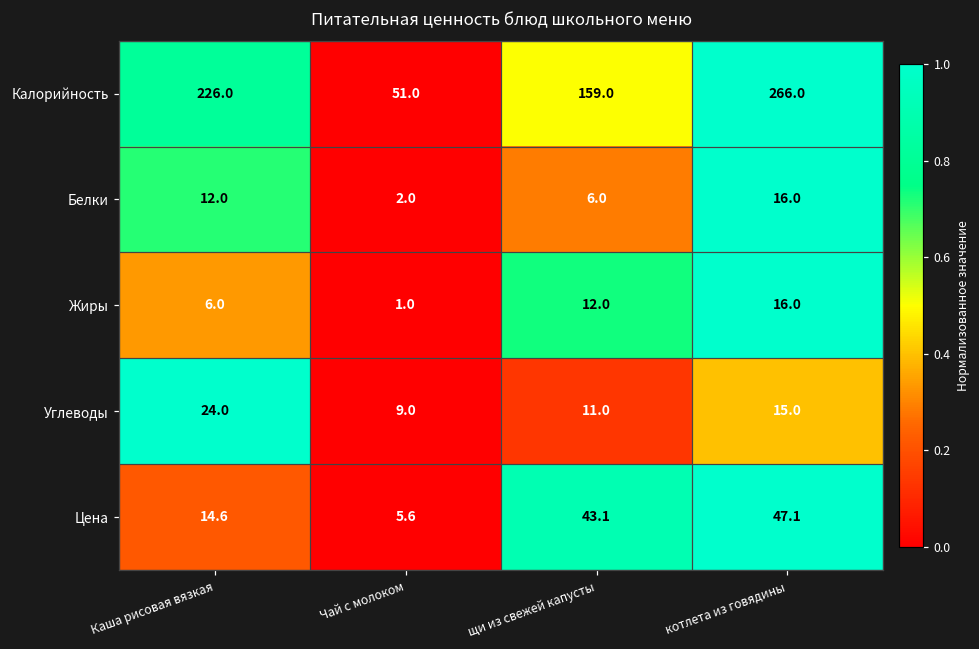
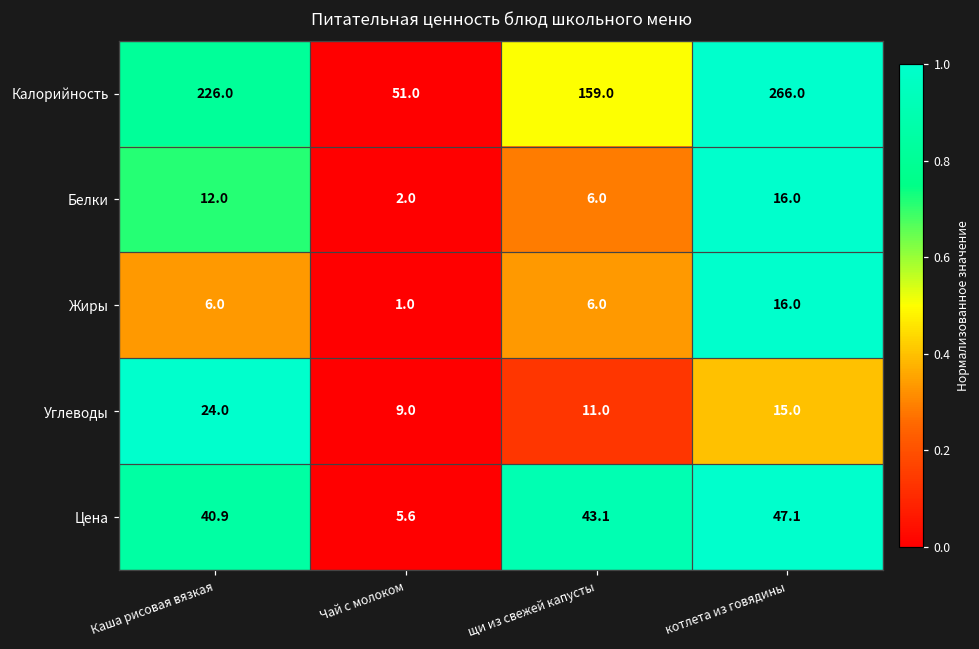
  {
    "Калорийность": {
      "Каша рисовая вязкая": 226.0,
      "Чай с молоком": 51.0,
      "щи из свежей капусты": 159.0,
      "котлета из говядины": 266.0
    },
    "Белки": {
      "Каша рисовая вязкая": 12.0,
      "Чай с молоком": 2.0,
      "щи из свежей капусты": 6.0,
      "котлета из говядины": 16.0
    },
    "Жиры": {
      "Каша рисовая вязкая": 6.0,
      "Чай с молоком": 1.0,
-     "щи из свежей капусты": 12.0,
+     "щи из свежей капусты": 6.0,
      "котлета из говядины": 16.0
    },
    "Углеводы": {
      "Каша рисовая вязкая": 24.0,
      "Чай с молоком": 9.0,
      "щи из свежей капусты": 11.0,
      "котлета из говядины": 15.0
    },
    "Цена": {
-     "Каша рисовая вязкая": 14.6,
+     "Каша рисовая вязкая": 40.9,
      "Чай с молоком": 5.6,
      "щи из свежей капусты": 43.1,
      "котлета из говядины": 47.1
    }
  }
